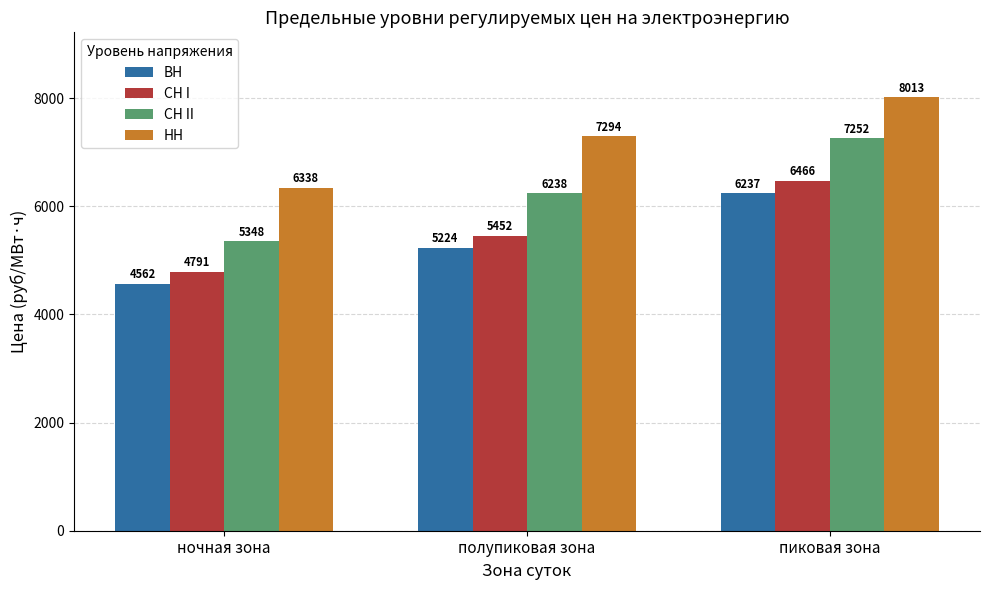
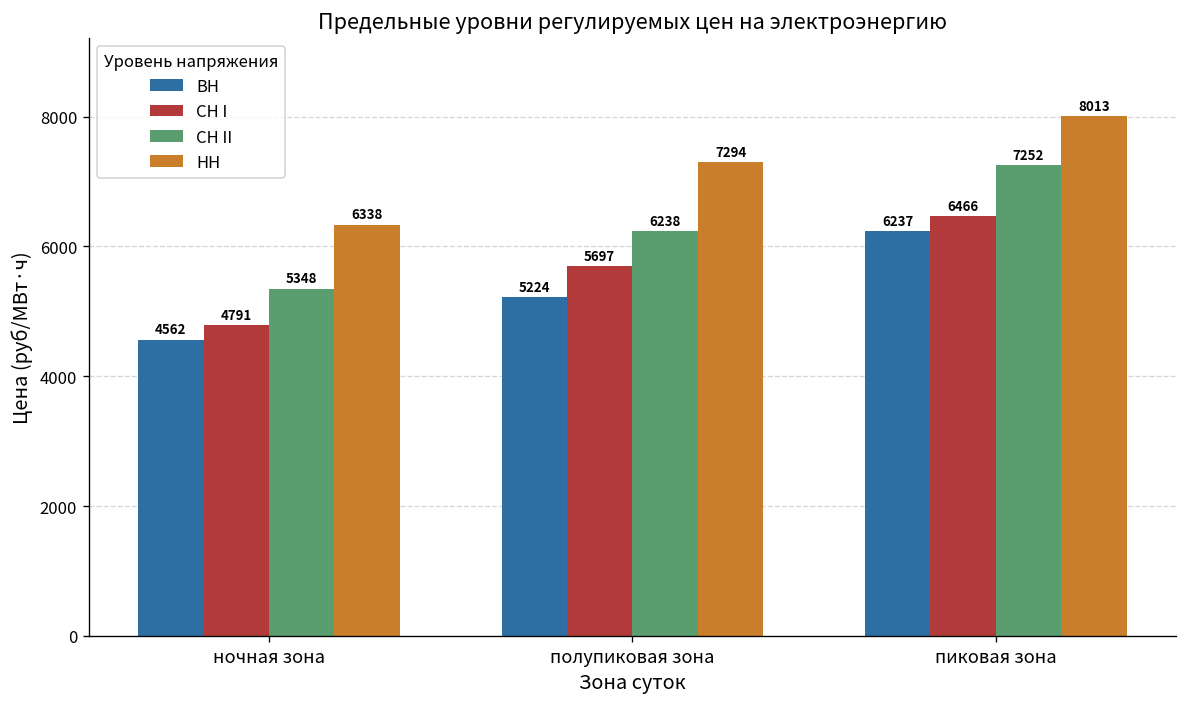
  {
    "ВН": {
      "полупиковая зона": 5224
    },
    "СН I": {
      "ночная зона": 4791,
-     "полупиковая зона": 5452,
+     "полупиковая зона": 5697,
      "пиковая зона": 6466
    },
    "СН II": {
      "пиковая зона": 7252
    },
    "НН": {
      "ночная зона": 6338,
      "полупиковая зона": 7294,
      "пиковая зона": 8013
    }
  }
